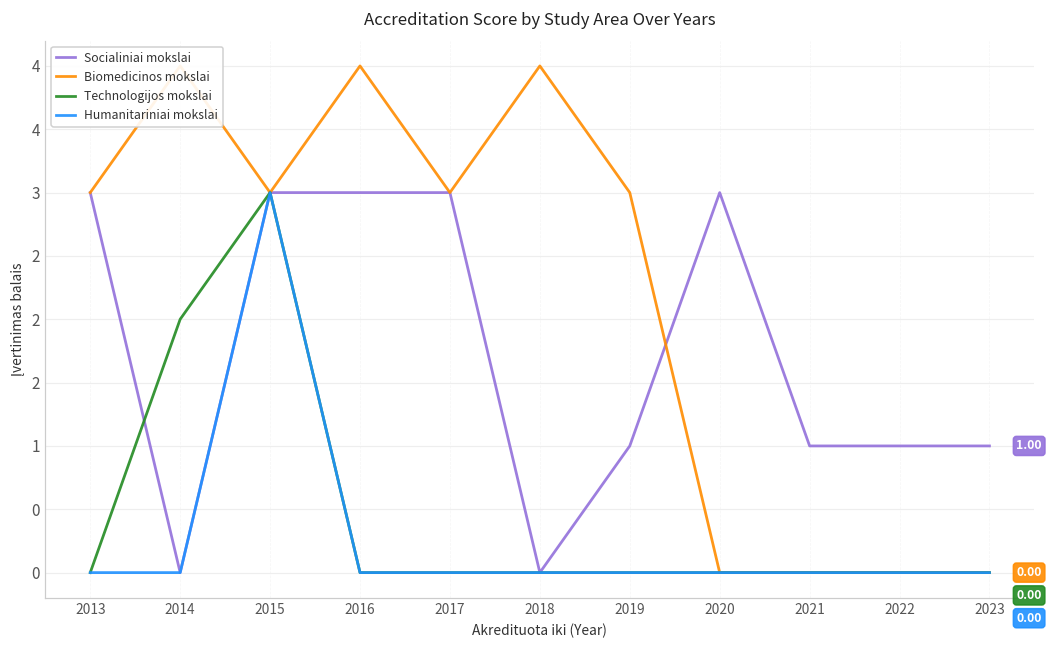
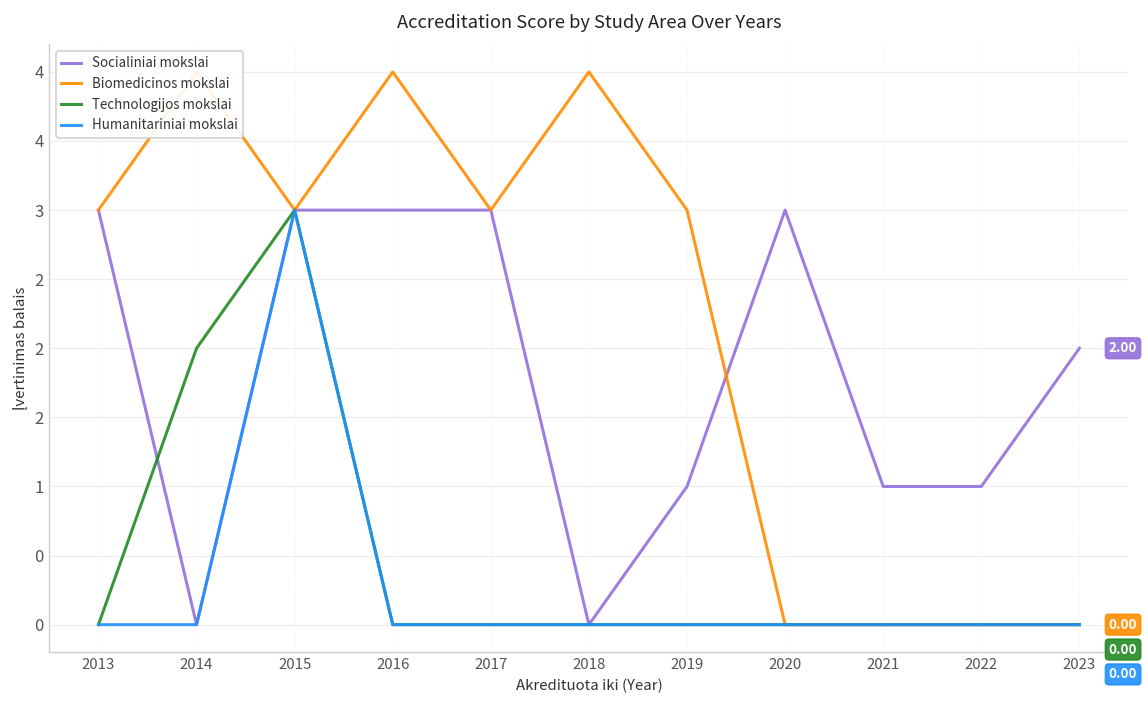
  {
    "Socialiniai mokslai": {
-     "2023": 1.00
+     "2023": 2.00
    }
  }
